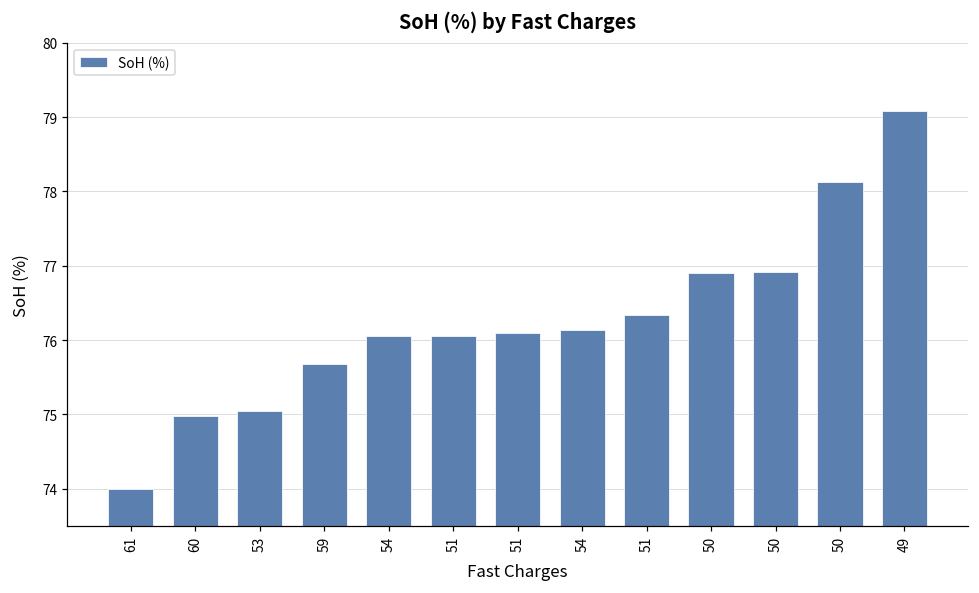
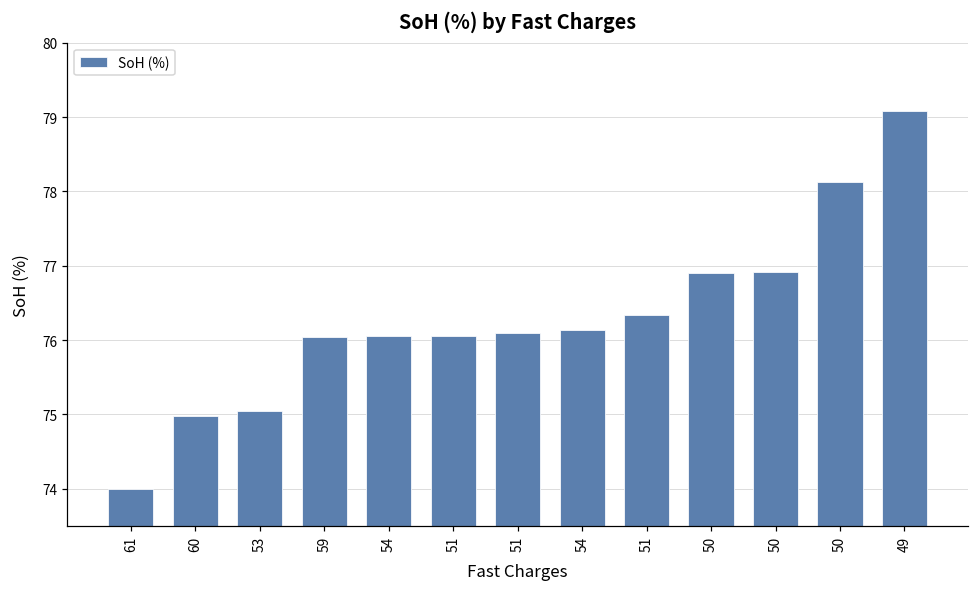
  {
    "61": 74.0,
    "60": 75.0,
    "53": 75.0,
-   "59": 75.7,
+   "59": 76.0,
    "49": 79.1
  }
